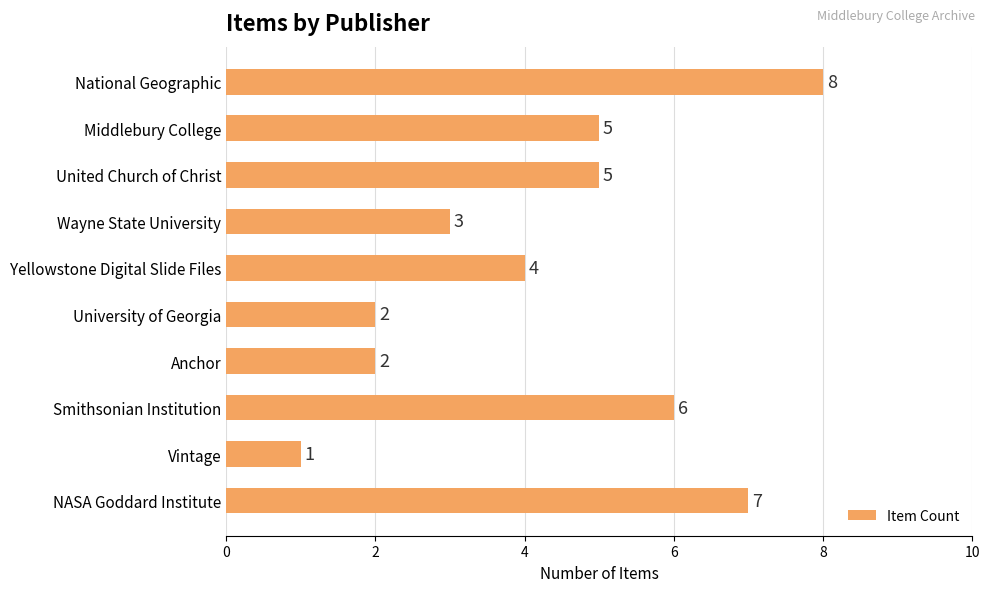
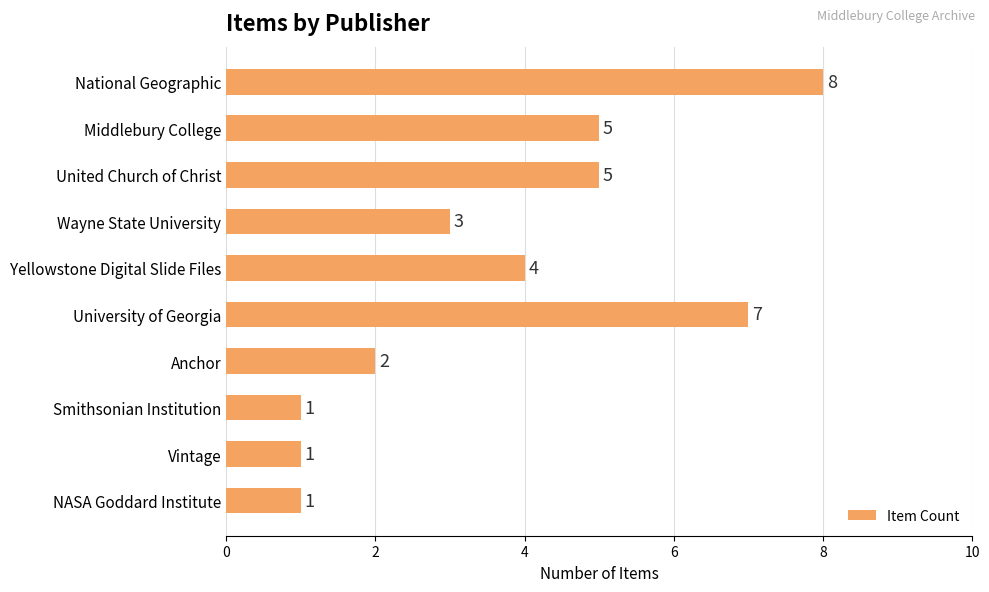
  {
    "National Geographic": 8,
    "Middlebury College": 5,
    "United Church of Christ": 5,
    "Wayne State University": 3,
    "Yellowstone Digital Slide Files": 4,
-   "University of Georgia": 2,
+   "University of Georgia": 7,
    "Anchor": 2,
-   "Smithsonian Institution": 6,
+   "Smithsonian Institution": 1,
    "Vintage": 1,
-   "NASA Goddard Institute": 7
+   "NASA Goddard Institute": 1
  }
